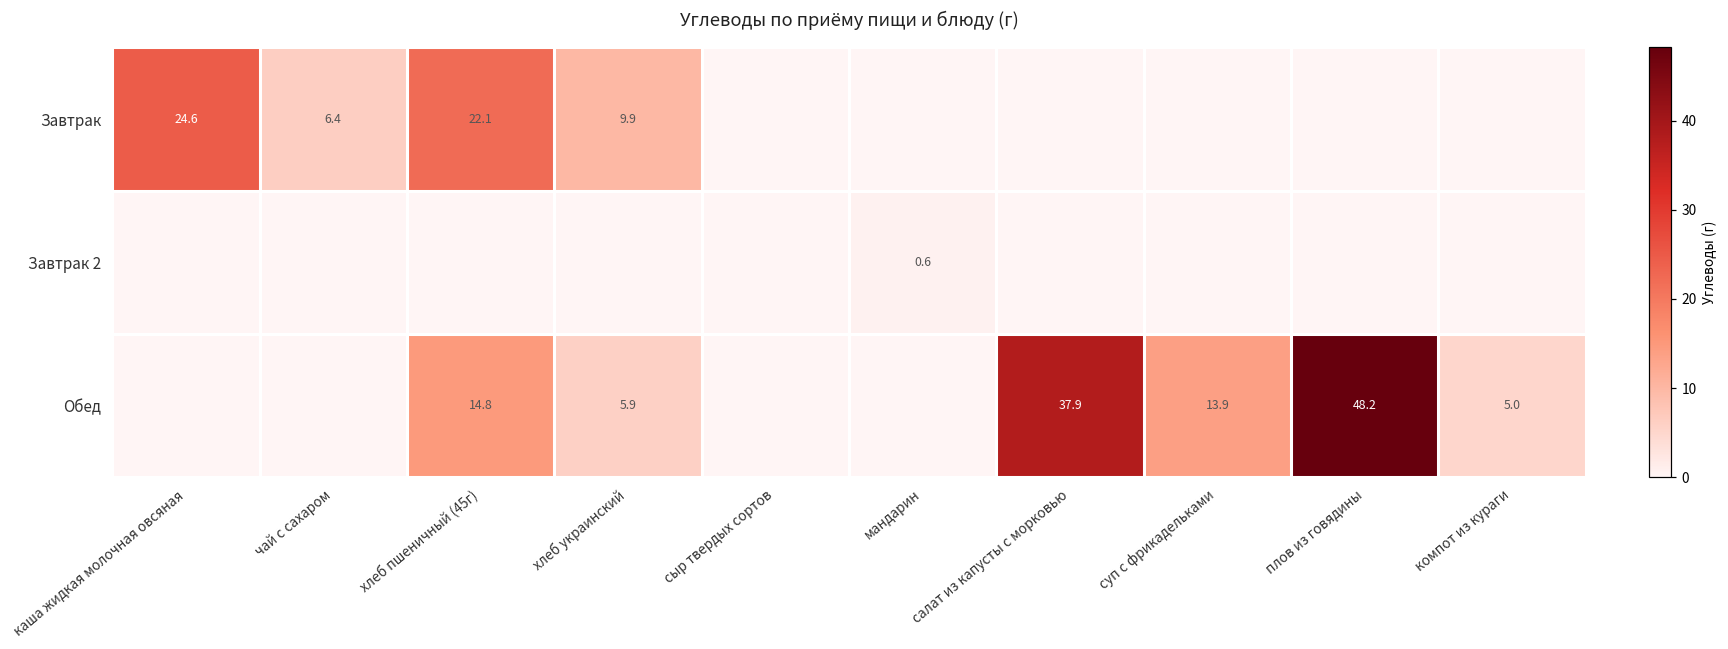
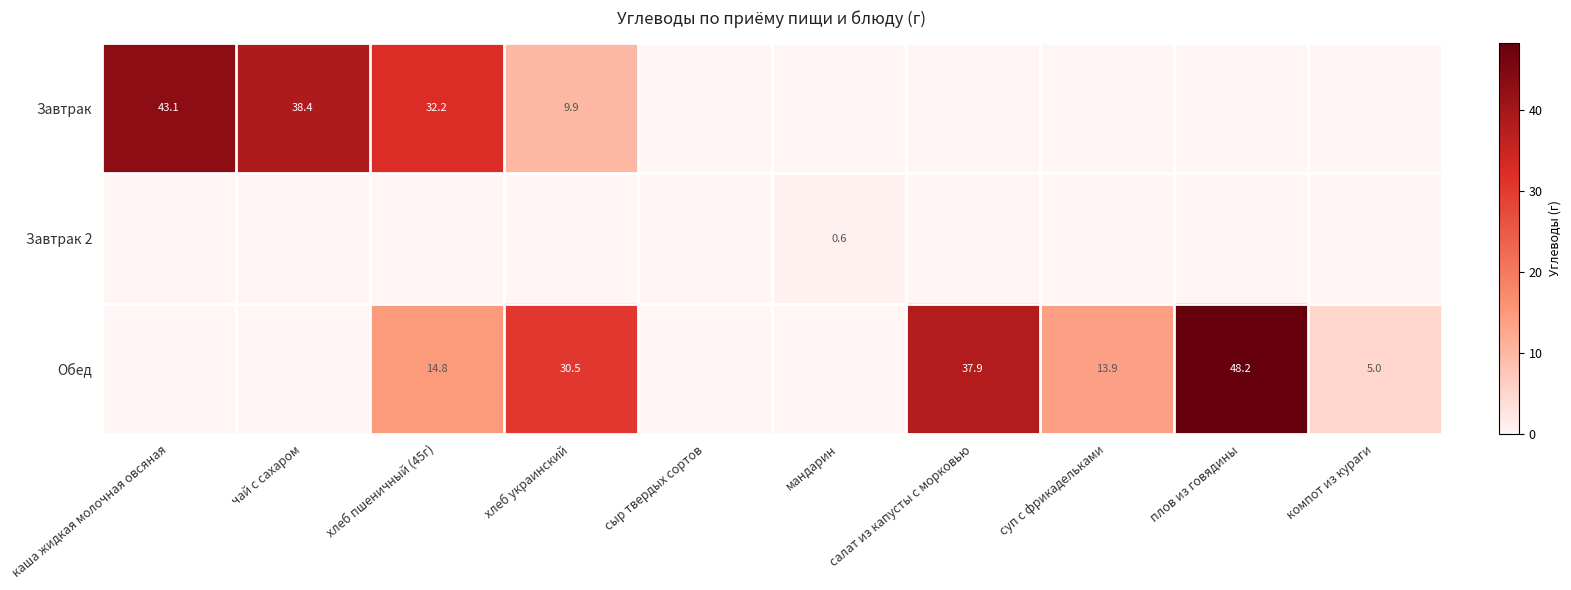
  {
    "Завтрак": {
-     "каша жидкая молочная овсяная": 24.6,
-     "чай с сахаром": 6.4,
-     "хлеб пшеничный (45г)": 22.1,
+     "каша жидкая молочная овсяная": 43.1,
+     "чай с сахаром": 38.4,
+     "хлеб пшеничный (45г)": 32.2,
      "хлеб украинский": 9.9
    },
    "Завтрак 2": {
      "мандарин": 0.6
    },
    "Обед": {
      "хлеб пшеничный (45г)": 14.8,
-     "хлеб украинский": 5.9,
+     "хлеб украинский": 30.5,
      "салат из капусты с морковью": 37.9,
      "суп с фрикадельками": 13.9,
      "плов из говядины": 48.2,
      "компот из кураги": 5.0
    }
  }
